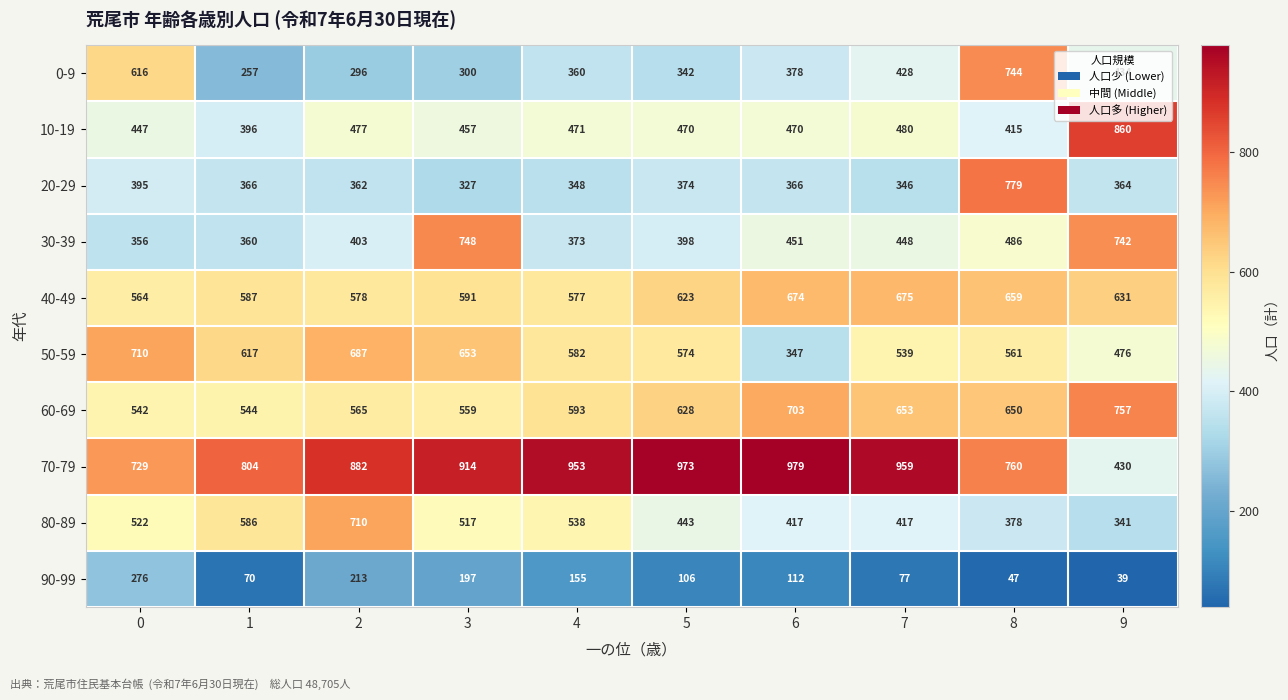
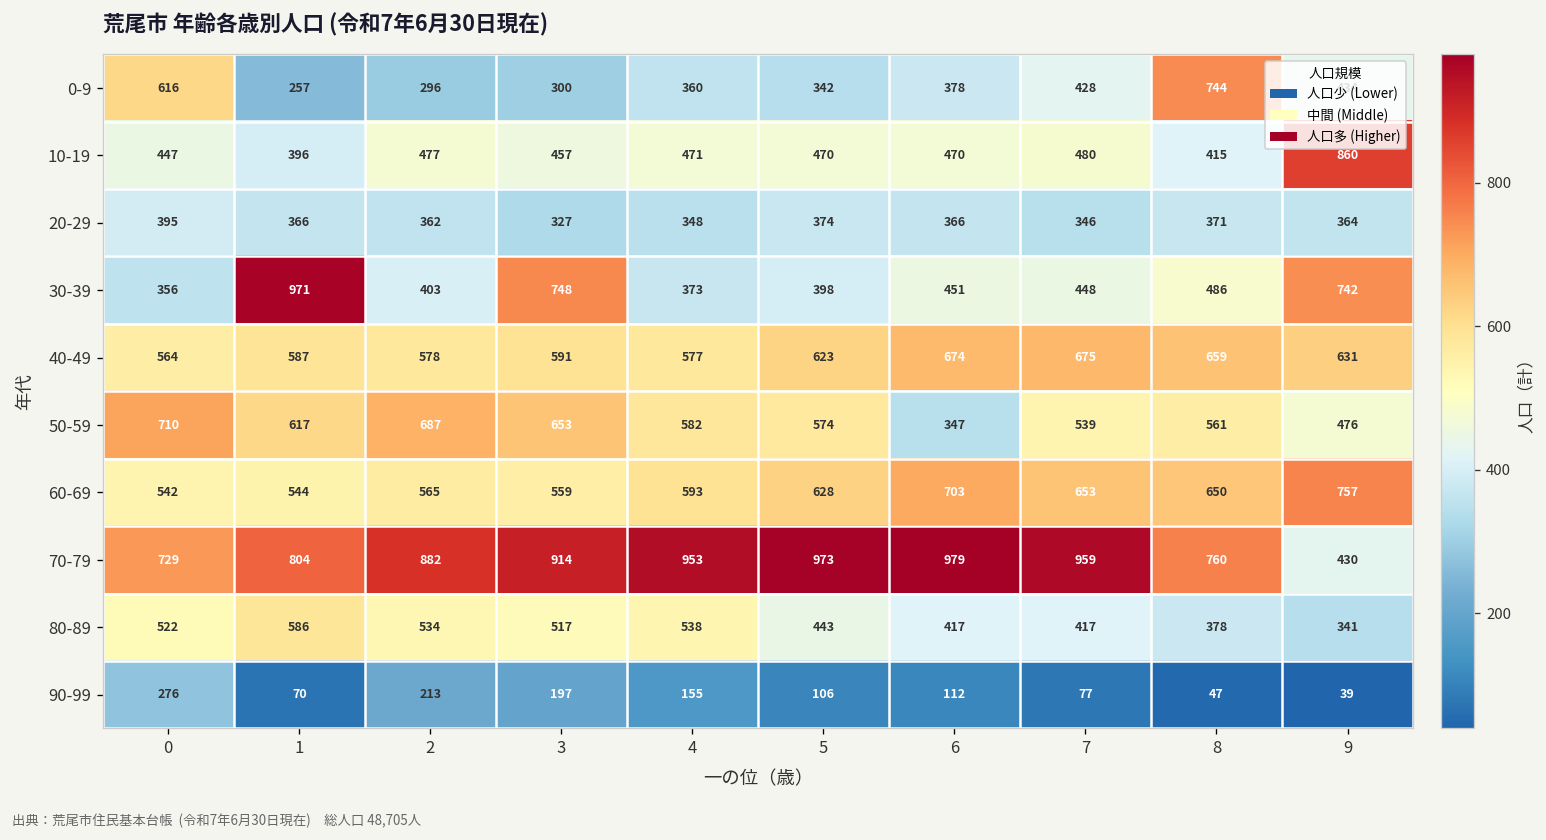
  {
    "0-9": {
      "0": 616,
      "1": 257,
      "2": 296,
      "3": 300,
      "4": 360,
      "5": 342,
      "6": 378,
      "7": 428,
      "8": 744
    },
    "10-19": {
      "0": 447,
      "1": 396,
      "2": 477,
      "3": 457,
      "4": 471,
      "5": 470,
      "6": 470,
      "7": 480,
      "8": 415,
      "9": 860
    },
    "20-29": {
      "0": 395,
      "1": 366,
      "2": 362,
      "3": 327,
      "4": 348,
      "5": 374,
      "6": 366,
      "7": 346,
-     "8": 779,
+     "8": 371,
      "9": 364
    },
    "30-39": {
      "0": 356,
-     "1": 360,
+     "1": 971,
      "2": 403,
      "3": 748,
      "4": 373,
      "5": 398,
      "6": 451,
      "7": 448,
      "8": 486,
      "9": 742
    },
    "40-49": {
      "0": 564,
      "1": 587,
      "2": 578,
      "3": 591,
      "4": 577,
      "5": 623,
      "6": 674,
      "7": 675,
      "8": 659,
      "9": 631
    },
    "50-59": {
      "0": 710,
      "1": 617,
      "2": 687,
      "3": 653,
      "4": 582,
      "5": 574,
      "6": 347,
      "7": 539,
      "8": 561,
      "9": 476
    },
    "60-69": {
      "0": 542,
      "1": 544,
      "2": 565,
      "3": 559,
      "4": 593,
      "5": 628,
      "6": 703,
      "7": 653,
      "8": 650,
      "9": 757
    },
    "70-79": {
      "0": 729,
      "1": 804,
      "2": 882,
      "3": 914,
      "4": 953,
      "5": 973,
      "6": 979,
      "7": 959,
      "8": 760,
      "9": 430
    },
    "80-89": {
      "0": 522,
      "1": 586,
-     "2": 710,
+     "2": 534,
      "3": 517,
      "4": 538,
      "5": 443,
      "6": 417,
      "7": 417,
      "8": 378,
      "9": 341
    },
    "90-99": {
      "0": 276,
      "1": 70,
      "2": 213,
      "3": 197,
      "4": 155,
      "5": 106,
      "6": 112,
      "7": 77,
      "8": 47,
      "9": 39
    }
  }
